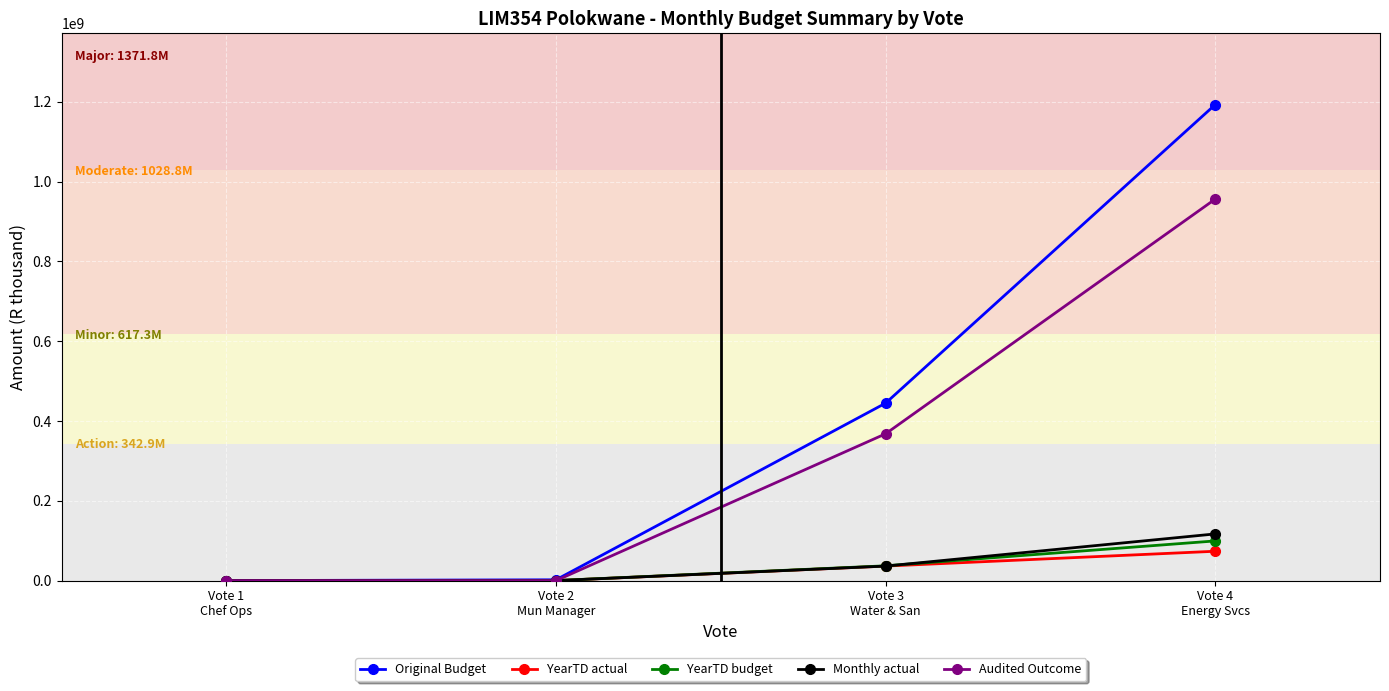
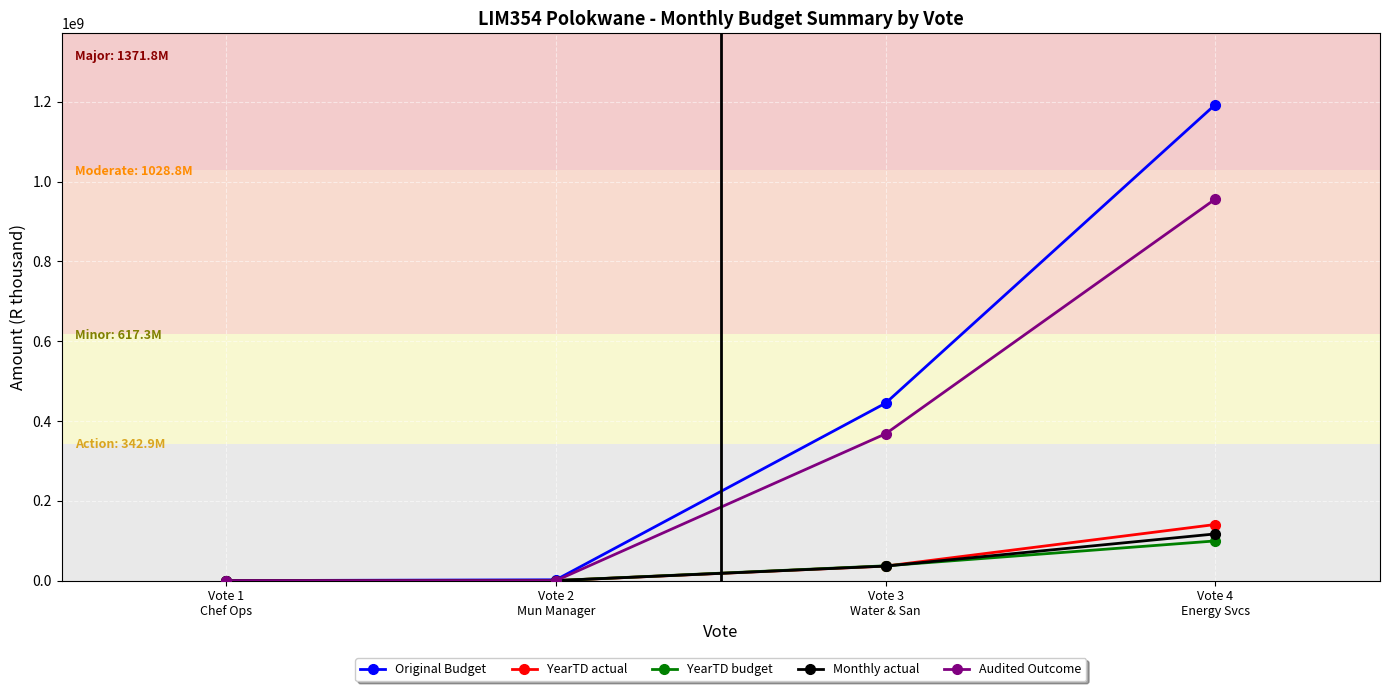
  {
    "Original Budget": {
      "Vote 3 Water & San": 440000000,
      "Vote 4 Energy Svcs": 1190000000
    },
    "YearTD actual": {
-     "Vote 4 Energy Svcs": 70000000
+     "Vote 4 Energy Svcs": 140000000
    },
    "YearTD budget": {
      "Vote 4 Energy Svcs": 100000000
    },
    "Monthly actual": {
      "Vote 4 Energy Svcs": 120000000
    },
    "Audited Outcome": {
      "Vote 3 Water & San": 370000000,
      "Vote 4 Energy Svcs": 960000000
    }
  }
